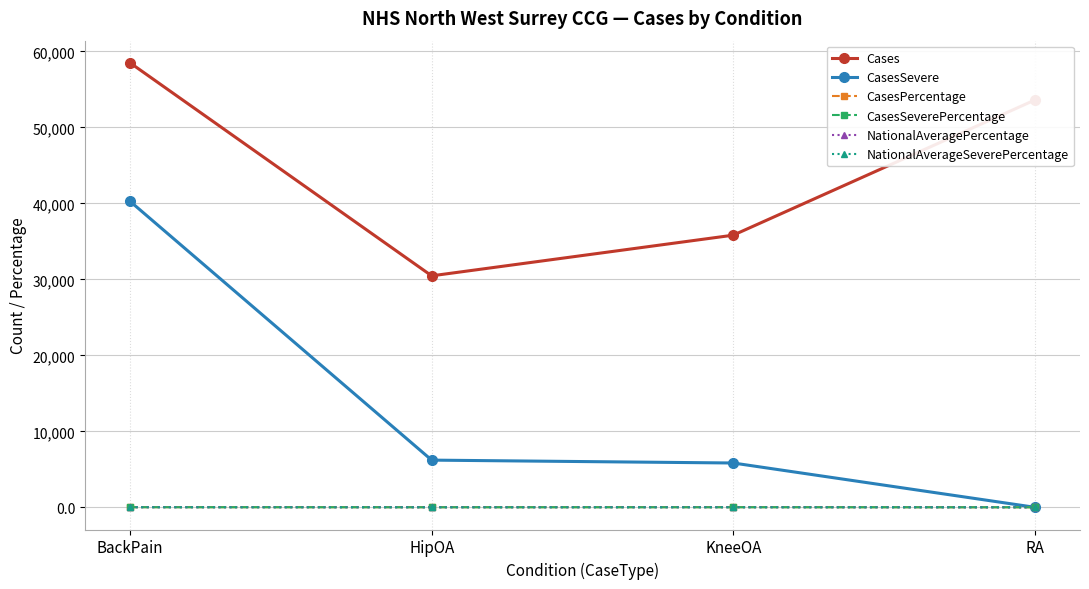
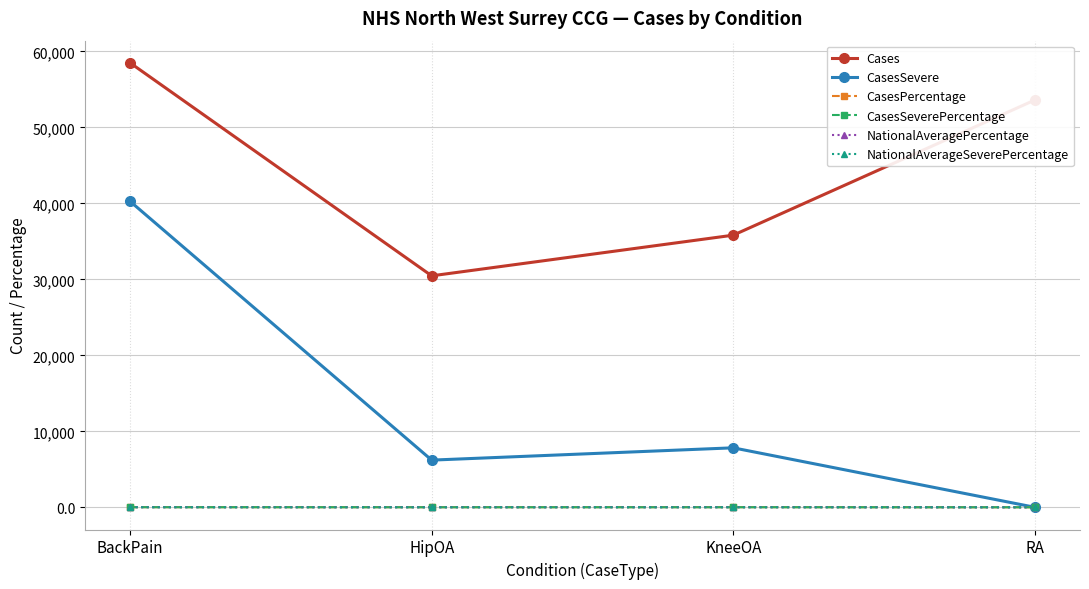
  {
    "Cases": {
      "BackPain": "58,000",
      "HipOA": "30,000",
      "KneeOA": "36,000"
    },
    "CasesSevere": {
      "BackPain": "40,000",
      "HipOA": "6,000",
-     "KneeOA": "6,000"
+     "KneeOA": "8,000"
    },
    "NationalAverageSeverePercentage": {
      "BackPain": "0",
      "HipOA": "0",
      "KneeOA": "0"
    }
  }
